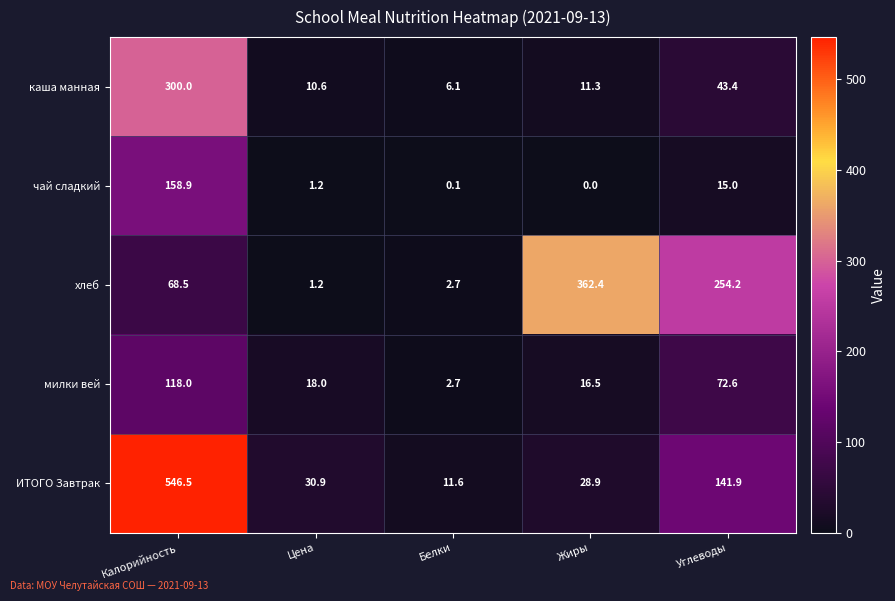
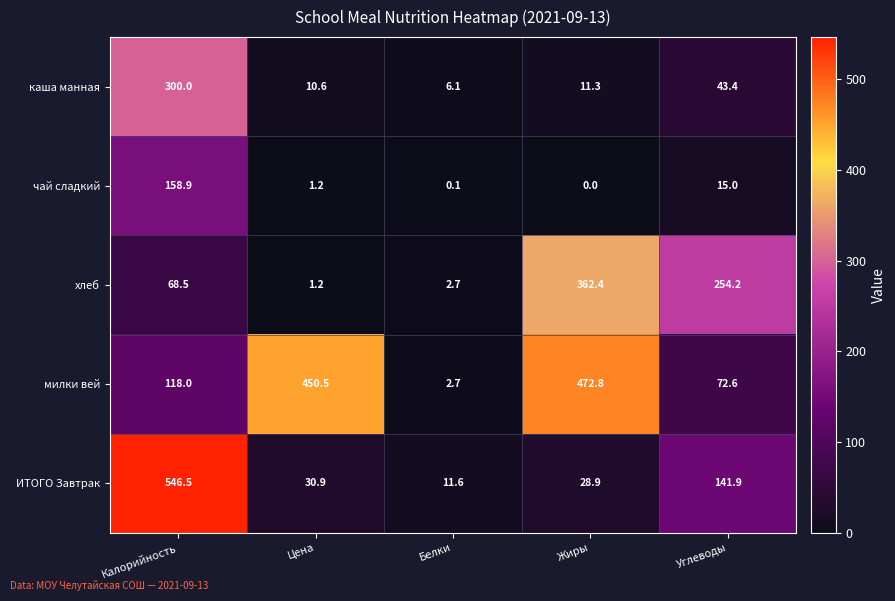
  {
    "каша манная": {
      "Калорийность": 300.0,
      "Цена": 10.6,
      "Белки": 6.1,
      "Жиры": 11.3,
      "Углеводы": 43.4
    },
    "чай сладкий": {
      "Калорийность": 158.9,
      "Цена": 1.2,
      "Белки": 0.1,
      "Жиры": 0.0,
      "Углеводы": 15.0
    },
    "хлеб": {
      "Калорийность": 68.5,
      "Цена": 1.2,
      "Белки": 2.7,
      "Жиры": 362.4,
      "Углеводы": 254.2
    },
    "милки вей": {
      "Калорийность": 118.0,
-     "Цена": 18.0,
+     "Цена": 450.5,
      "Белки": 2.7,
-     "Жиры": 16.5,
+     "Жиры": 472.8,
      "Углеводы": 72.6
    },
    "ИТОГО Завтрак": {
      "Калорийность": 546.5,
      "Цена": 30.9,
      "Белки": 11.6,
      "Жиры": 28.9,
      "Углеводы": 141.9
    }
  }
